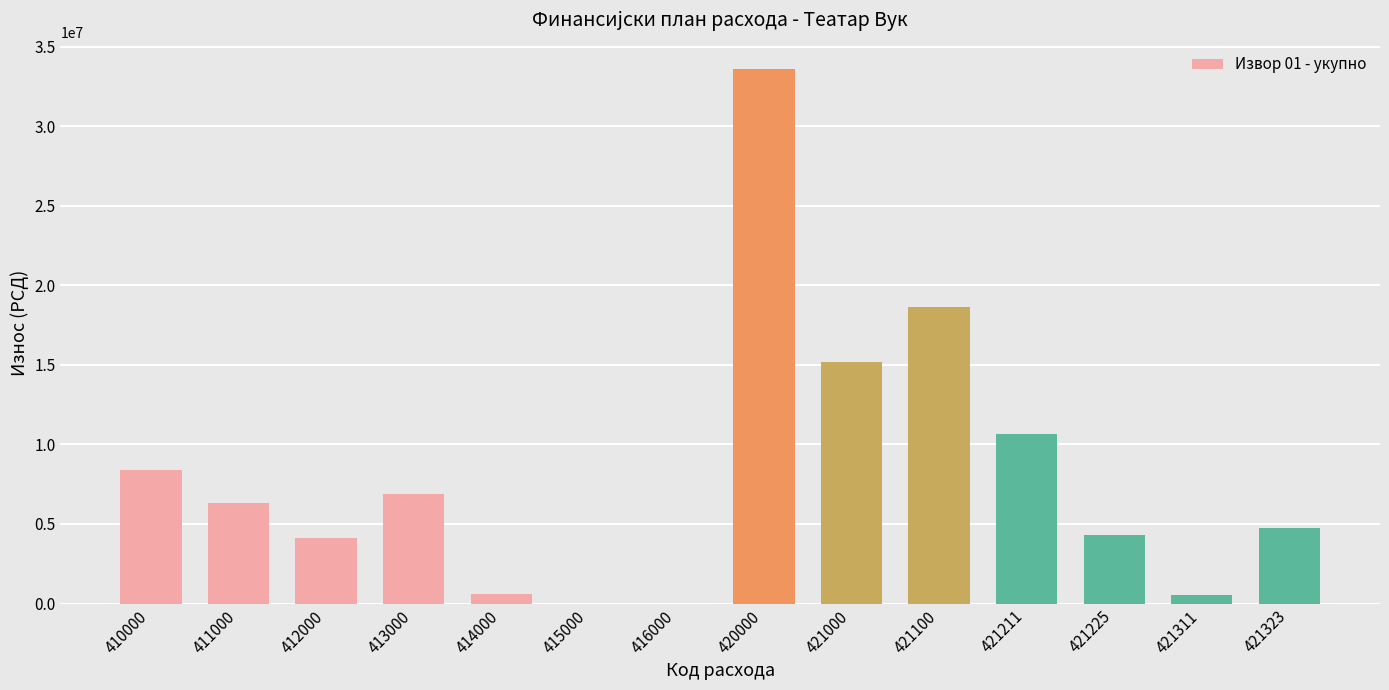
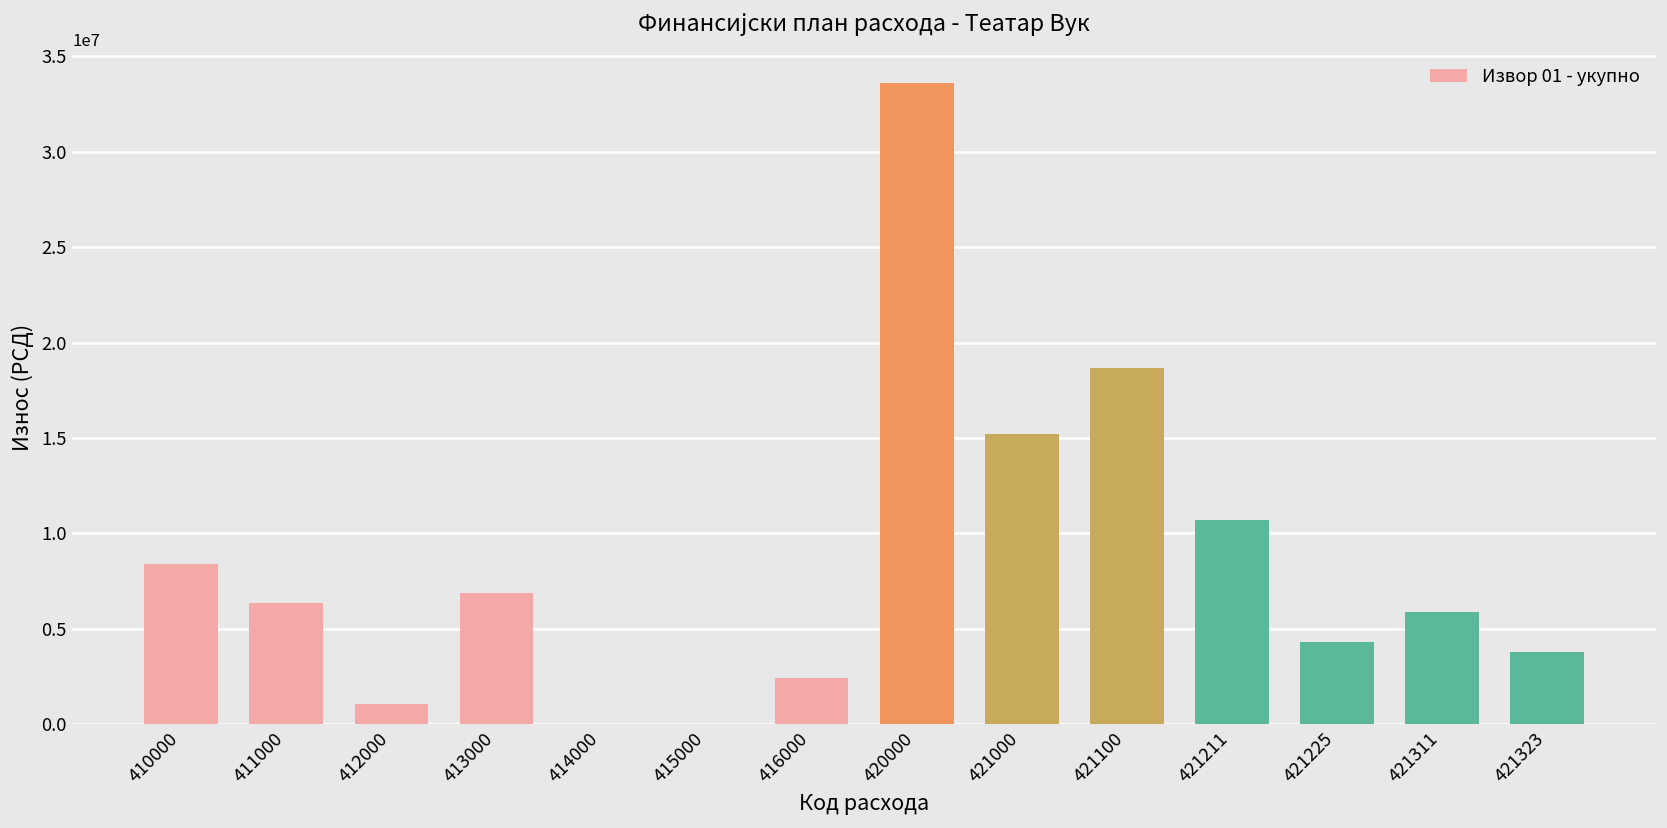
  {
    "410000": 8400000,
    "411000": 6300000,
-   "412000": 4100000,
+   "412000": 1100000,
    "413000": 6900000,
-   "414000": 600000,
+   "414000": 0,
    "415000": 0,
-   "416000": 0,
+   "416000": 2400000,
    "420000": 33600000,
    "421000": 15200000,
    "421100": 18700000,
    "421211": 10700000,
    "421225": 4300000,
-   "421311": 500000,
-   "421323": 4700000
+   "421311": 5900000,
+   "421323": 3800000
  }
